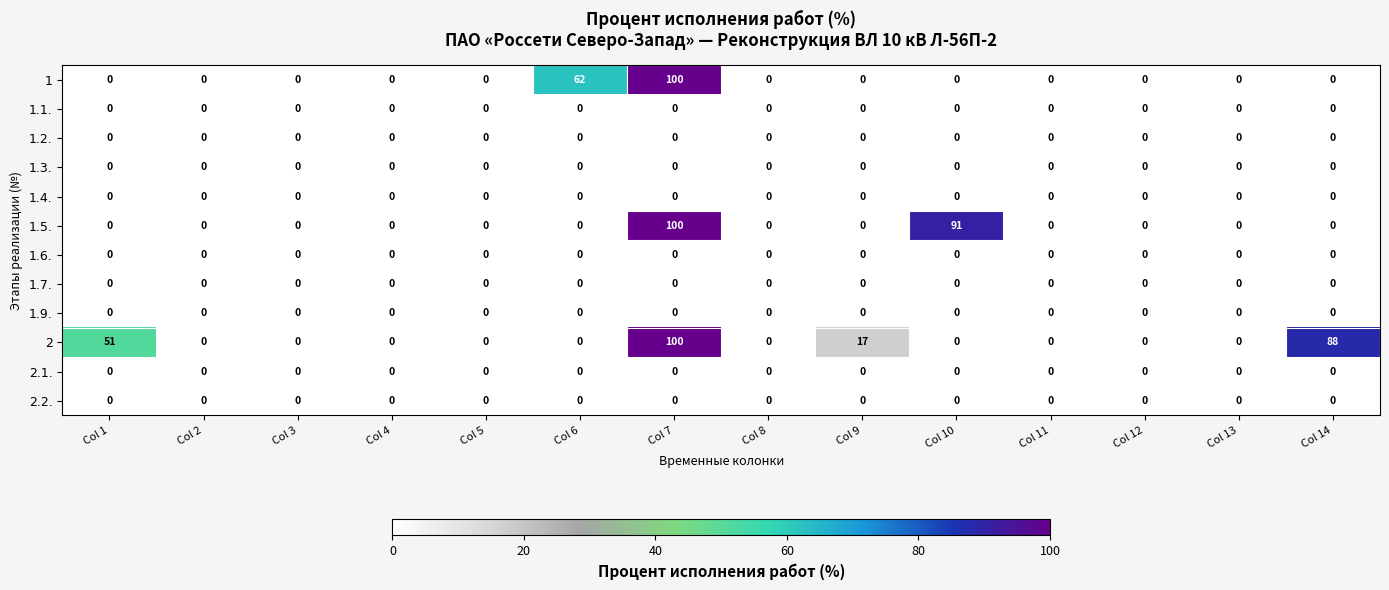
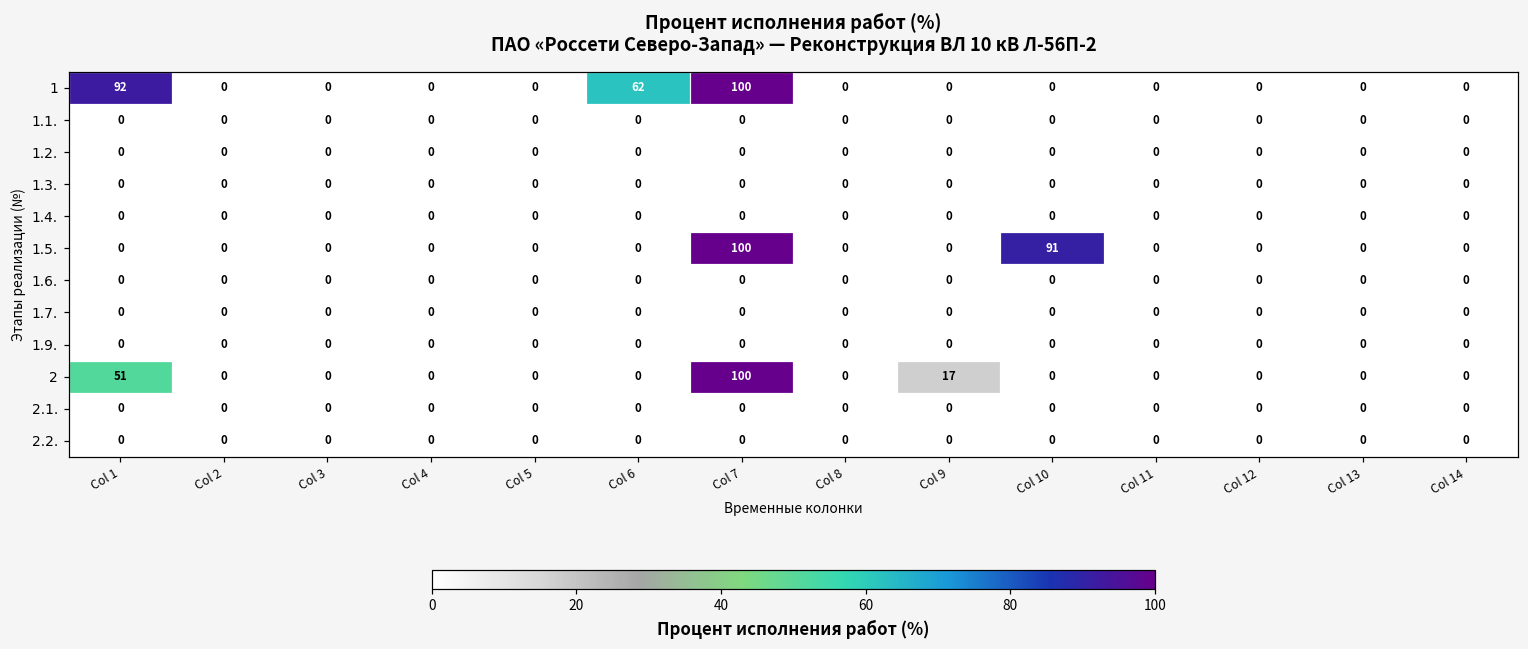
  {
    "1": {
-     "Col 1": 0,
+     "Col 1": 92,
      "Col 2": 0,
      "Col 3": 0,
      "Col 4": 0,
      "Col 5": 0,
      "Col 6": 62,
      "Col 7": 100,
      "Col 8": 0,
      "Col 9": 0,
      "Col 10": 0,
      "Col 11": 0,
      "Col 12": 0,
      "Col 13": 0,
      "Col 14": 0
    },
    "1.1.": {
      "Col 1": 0,
      "Col 2": 0,
      "Col 3": 0,
      "Col 4": 0,
      "Col 5": 0,
      "Col 6": 0,
      "Col 7": 0,
      "Col 8": 0,
      "Col 9": 0,
      "Col 10": 0,
      "Col 11": 0,
      "Col 12": 0,
      "Col 13": 0,
      "Col 14": 0
    },
    "1.2.": {
      "Col 1": 0,
      "Col 2": 0,
      "Col 3": 0,
      "Col 4": 0,
      "Col 5": 0,
      "Col 6": 0,
      "Col 7": 0,
      "Col 8": 0,
      "Col 9": 0,
      "Col 10": 0,
      "Col 11": 0,
      "Col 12": 0,
      "Col 13": 0,
      "Col 14": 0
    },
    "1.3.": {
      "Col 1": 0,
      "Col 2": 0,
      "Col 3": 0,
      "Col 4": 0,
      "Col 5": 0,
      "Col 6": 0,
      "Col 7": 0,
      "Col 8": 0,
      "Col 9": 0,
      "Col 10": 0,
      "Col 11": 0,
      "Col 12": 0,
      "Col 13": 0,
      "Col 14": 0
    },
    "1.4.": {
      "Col 1": 0,
      "Col 2": 0,
      "Col 3": 0,
      "Col 4": 0,
      "Col 5": 0,
      "Col 6": 0,
      "Col 7": 0,
      "Col 8": 0,
      "Col 9": 0,
      "Col 10": 0,
      "Col 11": 0,
      "Col 12": 0,
      "Col 13": 0,
      "Col 14": 0
    },
    "1.5.": {
      "Col 1": 0,
      "Col 2": 0,
      "Col 3": 0,
      "Col 4": 0,
      "Col 5": 0,
      "Col 6": 0,
      "Col 7": 100,
      "Col 8": 0,
      "Col 9": 0,
      "Col 10": 91,
      "Col 11": 0,
      "Col 12": 0,
      "Col 13": 0,
      "Col 14": 0
    },
    "1.6.": {
      "Col 1": 0,
      "Col 2": 0,
      "Col 3": 0,
      "Col 4": 0,
      "Col 5": 0,
      "Col 6": 0,
      "Col 7": 0,
      "Col 8": 0,
      "Col 9": 0,
      "Col 10": 0,
      "Col 11": 0,
      "Col 12": 0,
      "Col 13": 0,
      "Col 14": 0
    },
    "1.7.": {
      "Col 1": 0,
      "Col 2": 0,
      "Col 3": 0,
      "Col 4": 0,
      "Col 5": 0,
      "Col 6": 0,
      "Col 7": 0,
      "Col 8": 0,
      "Col 9": 0,
      "Col 10": 0,
      "Col 11": 0,
      "Col 12": 0,
      "Col 13": 0,
      "Col 14": 0
    },
    "1.9.": {
      "Col 1": 0,
      "Col 2": 0,
      "Col 3": 0,
      "Col 4": 0,
      "Col 5": 0,
      "Col 6": 0,
      "Col 7": 0,
      "Col 8": 0,
      "Col 9": 0,
      "Col 10": 0,
      "Col 11": 0,
      "Col 12": 0,
      "Col 13": 0,
      "Col 14": 0
    },
    "2": {
      "Col 1": 51,
      "Col 2": 0,
      "Col 3": 0,
      "Col 4": 0,
      "Col 5": 0,
      "Col 6": 0,
      "Col 7": 100,
      "Col 8": 0,
      "Col 9": 17,
      "Col 10": 0,
      "Col 11": 0,
      "Col 12": 0,
      "Col 13": 0,
-     "Col 14": 88
+     "Col 14": 0
    },
    "2.1.": {
      "Col 1": 0,
      "Col 2": 0,
      "Col 3": 0,
      "Col 4": 0,
      "Col 5": 0,
      "Col 6": 0,
      "Col 7": 0,
      "Col 8": 0,
      "Col 9": 0,
      "Col 10": 0,
      "Col 11": 0,
      "Col 12": 0,
      "Col 13": 0,
      "Col 14": 0
    },
    "2.2.": {
      "Col 1": 0,
      "Col 2": 0,
      "Col 3": 0,
      "Col 4": 0,
      "Col 5": 0,
      "Col 6": 0,
      "Col 7": 0,
      "Col 8": 0,
      "Col 9": 0,
      "Col 10": 0,
      "Col 11": 0,
      "Col 12": 0,
      "Col 13": 0,
      "Col 14": 0
    }
  }
